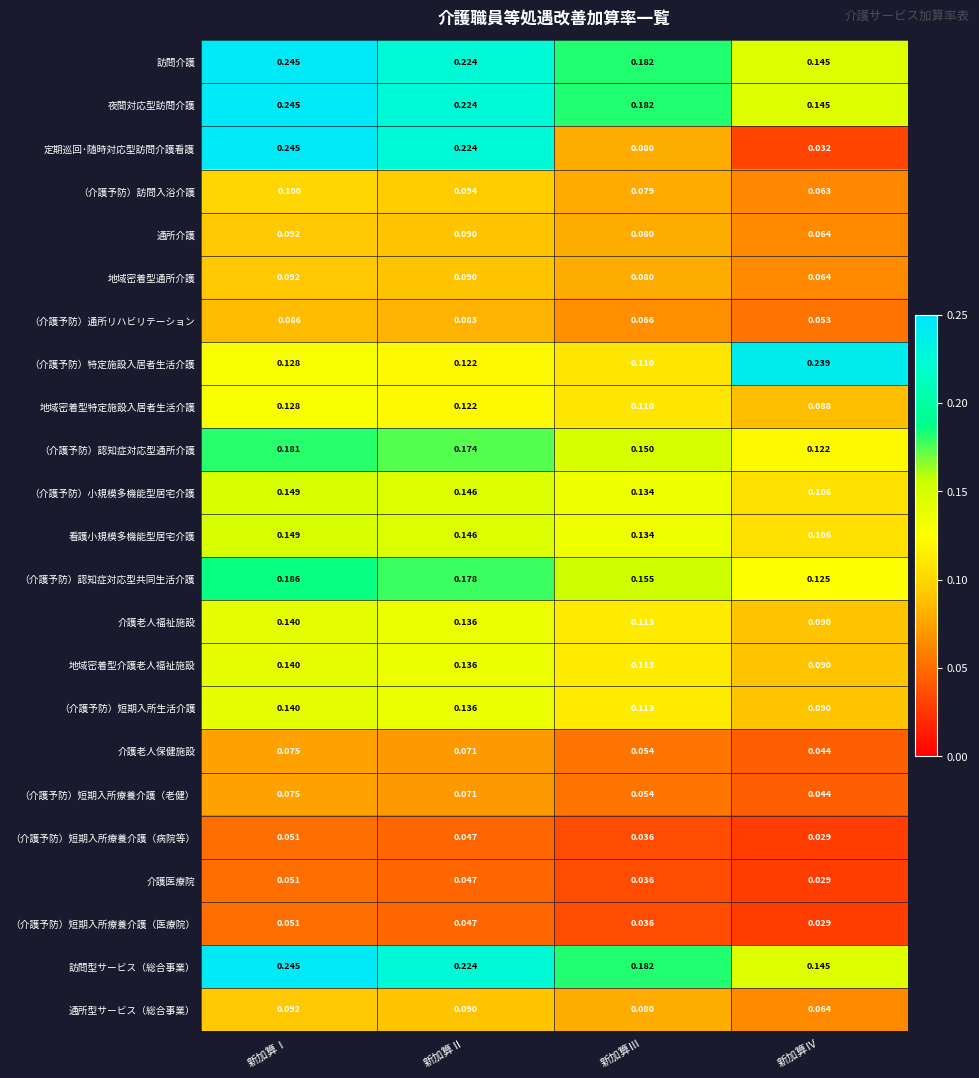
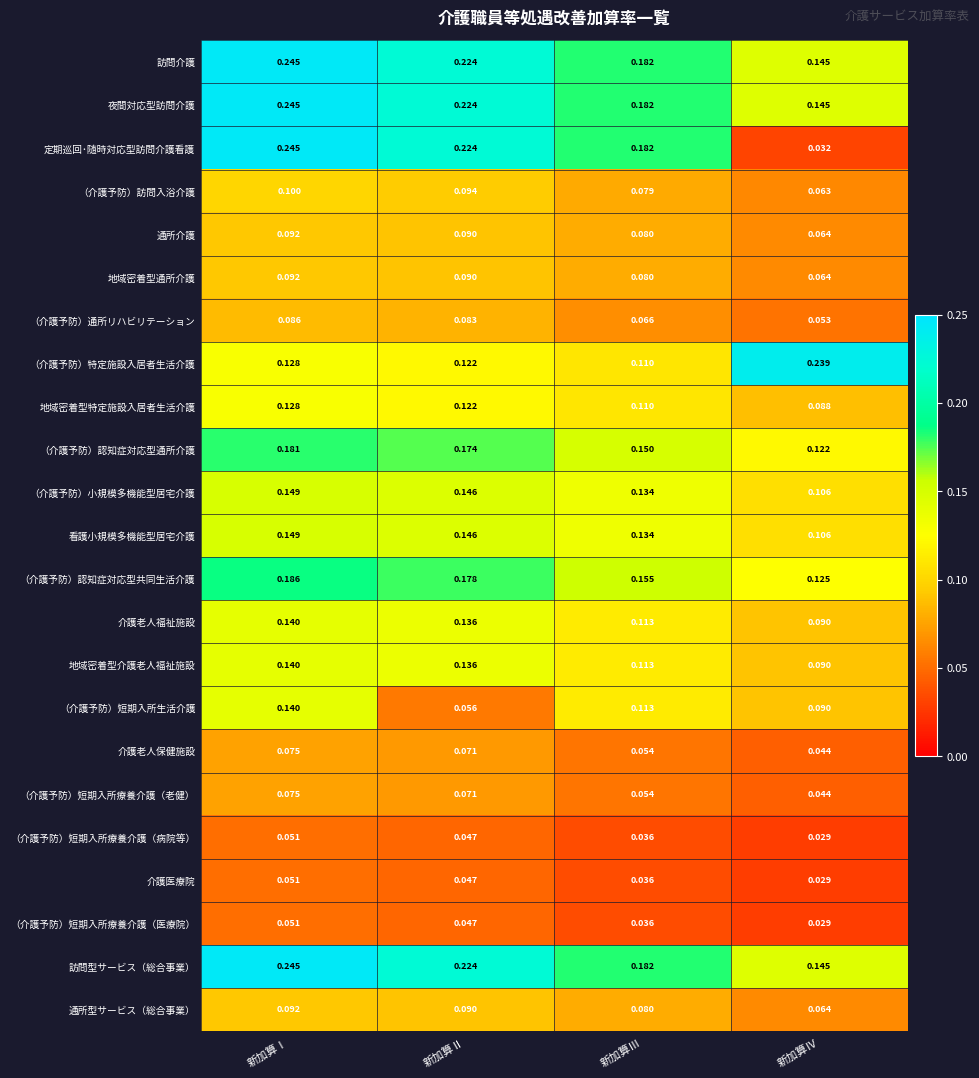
  {
    "訪問介護": {
      "新加算Ⅰ": 0.245,
      "新加算Ⅱ": 0.224,
      "新加算Ⅲ": 0.182,
      "新加算Ⅳ": 0.145
    },
    "夜間対応型訪問介護": {
      "新加算Ⅰ": 0.245,
      "新加算Ⅱ": 0.224,
      "新加算Ⅲ": 0.182,
      "新加算Ⅳ": 0.145
    },
    "定期巡回･随時対応型訪問介護看護": {
      "新加算Ⅰ": 0.245,
      "新加算Ⅱ": 0.224,
-     "新加算Ⅲ": 0.080,
+     "新加算Ⅲ": 0.182,
      "新加算Ⅳ": 0.032
    },
    "（介護予防）訪問入浴介護": {
      "新加算Ⅰ": 0.100,
      "新加算Ⅱ": 0.094,
      "新加算Ⅲ": 0.079,
      "新加算Ⅳ": 0.063
    },
    "通所介護": {
      "新加算Ⅰ": 0.092,
      "新加算Ⅱ": 0.090,
      "新加算Ⅲ": 0.080,
      "新加算Ⅳ": 0.064
    },
    "地域密着型通所介護": {
      "新加算Ⅰ": 0.092,
      "新加算Ⅱ": 0.090,
      "新加算Ⅲ": 0.080,
      "新加算Ⅳ": 0.064
    },
    "（介護予防）通所リハビリテーション": {
      "新加算Ⅰ": 0.086,
      "新加算Ⅱ": 0.083,
      "新加算Ⅲ": 0.066,
      "新加算Ⅳ": 0.053
    },
    "（介護予防）特定施設入居者生活介護": {
      "新加算Ⅰ": 0.128,
      "新加算Ⅱ": 0.122,
      "新加算Ⅲ": 0.110,
      "新加算Ⅳ": 0.239
    },
    "地域密着型特定施設入居者生活介護": {
      "新加算Ⅰ": 0.128,
      "新加算Ⅱ": 0.122,
      "新加算Ⅲ": 0.110,
      "新加算Ⅳ": 0.088
    },
    "（介護予防）認知症対応型通所介護": {
      "新加算Ⅰ": 0.181,
      "新加算Ⅱ": 0.174,
      "新加算Ⅲ": 0.150,
      "新加算Ⅳ": 0.122
    },
    "（介護予防）小規模多機能型居宅介護": {
      "新加算Ⅰ": 0.149,
      "新加算Ⅱ": 0.146,
      "新加算Ⅲ": 0.134,
      "新加算Ⅳ": 0.106
    },
    "看護小規模多機能型居宅介護": {
      "新加算Ⅰ": 0.149,
      "新加算Ⅱ": 0.146,
      "新加算Ⅲ": 0.134,
      "新加算Ⅳ": 0.106
    },
    "（介護予防）認知症対応型共同生活介護": {
      "新加算Ⅰ": 0.186,
      "新加算Ⅱ": 0.178,
      "新加算Ⅲ": 0.155,
      "新加算Ⅳ": 0.125
    },
    "介護老人福祉施設": {
      "新加算Ⅰ": 0.140,
      "新加算Ⅱ": 0.136,
      "新加算Ⅲ": 0.113,
      "新加算Ⅳ": 0.090
    },
    "地域密着型介護老人福祉施設": {
      "新加算Ⅰ": 0.140,
      "新加算Ⅱ": 0.136,
      "新加算Ⅲ": 0.113,
      "新加算Ⅳ": 0.090
    },
    "（介護予防）短期入所生活介護": {
      "新加算Ⅰ": 0.140,
-     "新加算Ⅱ": 0.136,
+     "新加算Ⅱ": 0.056,
      "新加算Ⅲ": 0.113,
      "新加算Ⅳ": 0.090
    },
    "介護老人保健施設": {
      "新加算Ⅰ": 0.075,
      "新加算Ⅱ": 0.071,
      "新加算Ⅲ": 0.054,
      "新加算Ⅳ": 0.044
    },
    "（介護予防）短期入所療養介護（老健）": {
      "新加算Ⅰ": 0.075,
      "新加算Ⅱ": 0.071,
      "新加算Ⅲ": 0.054,
      "新加算Ⅳ": 0.044
    },
    "（介護予防）短期入所療養介護（病院等）": {
      "新加算Ⅰ": 0.051,
      "新加算Ⅱ": 0.047,
      "新加算Ⅲ": 0.036,
      "新加算Ⅳ": 0.029
    },
    "介護医療院": {
      "新加算Ⅰ": 0.051,
      "新加算Ⅱ": 0.047,
      "新加算Ⅲ": 0.036,
      "新加算Ⅳ": 0.029
    },
    "（介護予防）短期入所療養介護（医療院）": {
      "新加算Ⅰ": 0.051,
      "新加算Ⅱ": 0.047,
      "新加算Ⅲ": 0.036,
      "新加算Ⅳ": 0.029
    },
    "訪問型サービス（総合事業）": {
      "新加算Ⅰ": 0.245,
      "新加算Ⅱ": 0.224,
      "新加算Ⅲ": 0.182,
      "新加算Ⅳ": 0.145
    },
    "通所型サービス（総合事業）": {
      "新加算Ⅰ": 0.092,
      "新加算Ⅱ": 0.090,
      "新加算Ⅲ": 0.080,
      "新加算Ⅳ": 0.064
    }
  }
